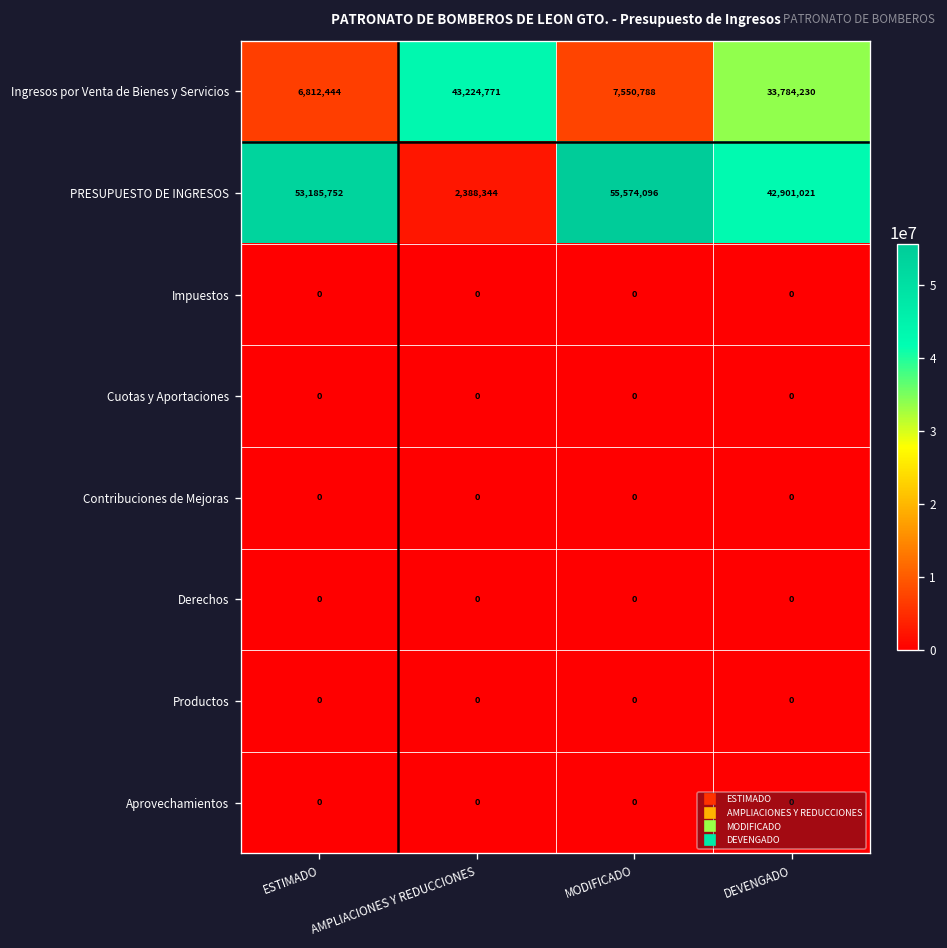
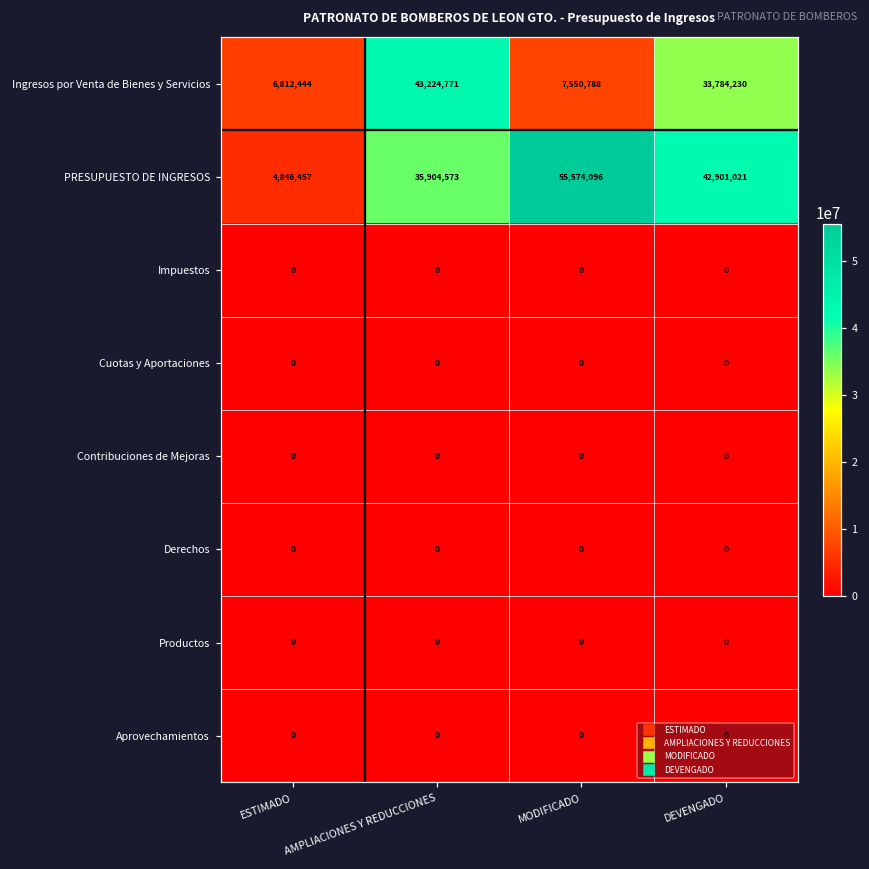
  {
    "Ingresos por Venta de Bienes y Servicios": {
      "ESTIMADO": "6,812,444",
      "AMPLIACIONES Y REDUCCIONES": "43,224,771",
      "MODIFICADO": "7,550,788",
      "DEVENGADO": "33,784,230"
    },
    "PRESUPUESTO DE INGRESOS": {
-     "ESTIMADO": "53,185,752",
-     "AMPLIACIONES Y REDUCCIONES": "2,388,344",
+     "ESTIMADO": "4,846,457",
+     "AMPLIACIONES Y REDUCCIONES": "35,904,573",
      "MODIFICADO": "55,574,096",
      "DEVENGADO": "42,901,021"
    },
    "Impuestos": {
      "ESTIMADO": "0",
      "AMPLIACIONES Y REDUCCIONES": "0",
      "MODIFICADO": "0",
      "DEVENGADO": "0"
    },
    "Cuotas y Aportaciones": {
      "ESTIMADO": "0",
      "AMPLIACIONES Y REDUCCIONES": "0",
      "MODIFICADO": "0",
      "DEVENGADO": "0"
    },
    "Contribuciones de Mejoras": {
      "ESTIMADO": "0",
      "AMPLIACIONES Y REDUCCIONES": "0",
      "MODIFICADO": "0",
      "DEVENGADO": "0"
    },
    "Derechos": {
      "ESTIMADO": "0",
      "AMPLIACIONES Y REDUCCIONES": "0",
      "MODIFICADO": "0",
      "DEVENGADO": "0"
    },
    "Productos": {
      "ESTIMADO": "0",
      "AMPLIACIONES Y REDUCCIONES": "0",
      "MODIFICADO": "0",
      "DEVENGADO": "0"
    },
    "Aprovechamientos": {
      "ESTIMADO": "0",
      "AMPLIACIONES Y REDUCCIONES": "0",
      "MODIFICADO": "0"
    }
  }
